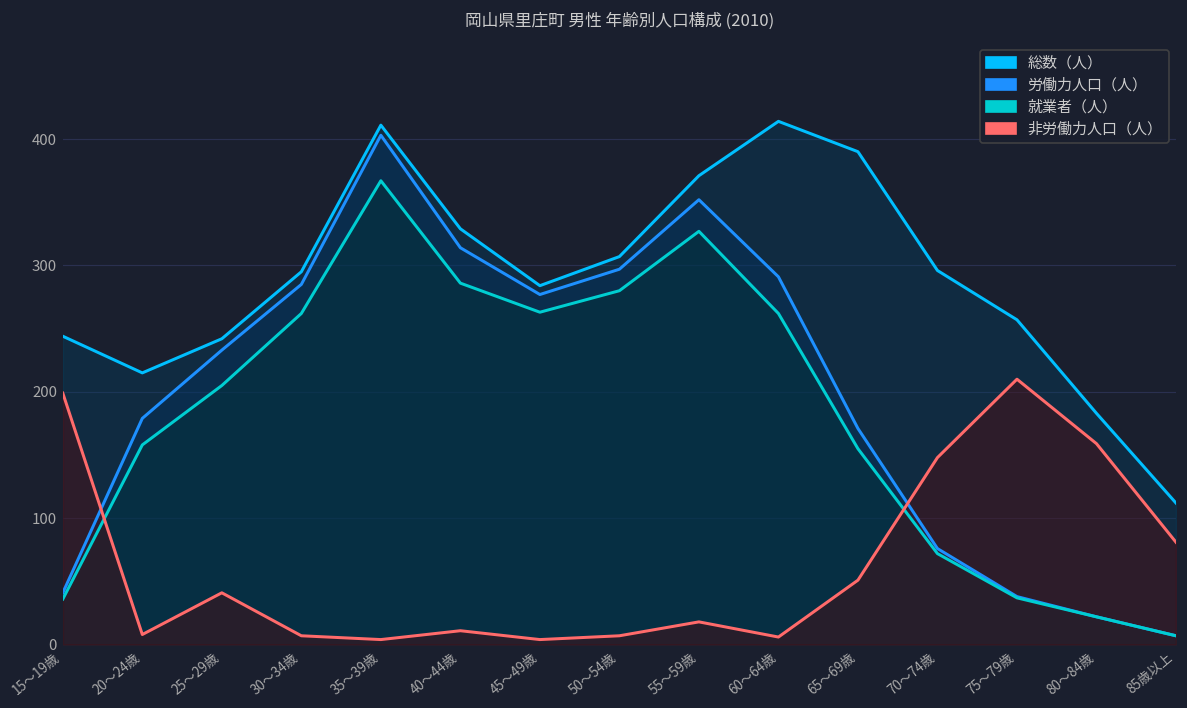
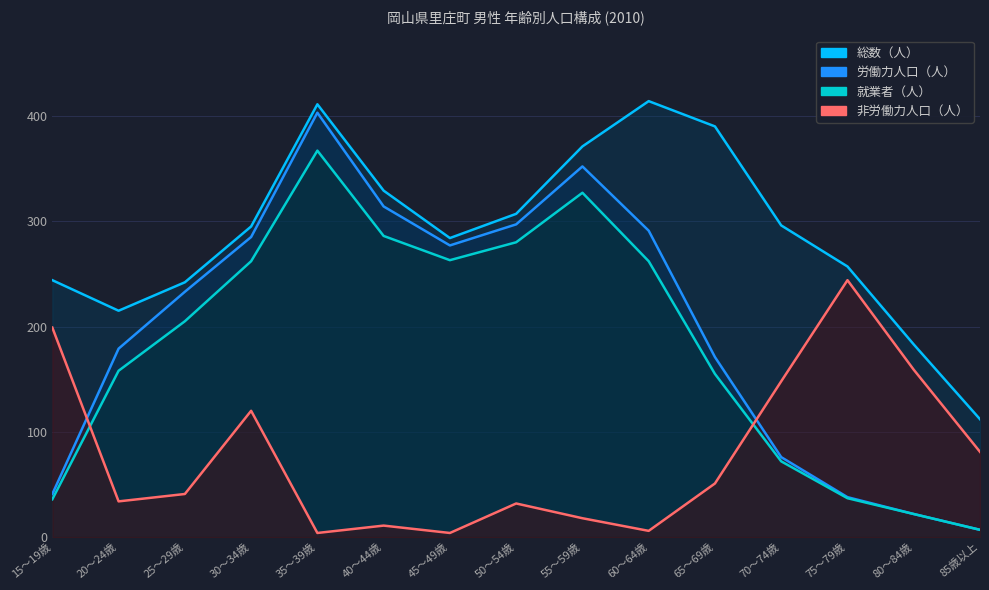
  {
    "非労働力人口（人）": {
      "15～19歳": 199,
-     "20～24歳": 8,
+     "20～24歳": 34,
      "25～29歳": 41,
-     "30～34歳": 7,
+     "30～34歳": 120,
      "35～39歳": 4,
      "40～44歳": 11,
      "45～49歳": 4,
-     "50～54歳": 7,
+     "50～54歳": 32,
      "55～59歳": 18,
      "60～64歳": 6,
      "65～69歳": 51,
      "70～74歳": 148,
-     "75～79歳": 210,
+     "75～79歳": 244,
      "80～84歳": 159,
      "85歳以上": 81
    }
  }
